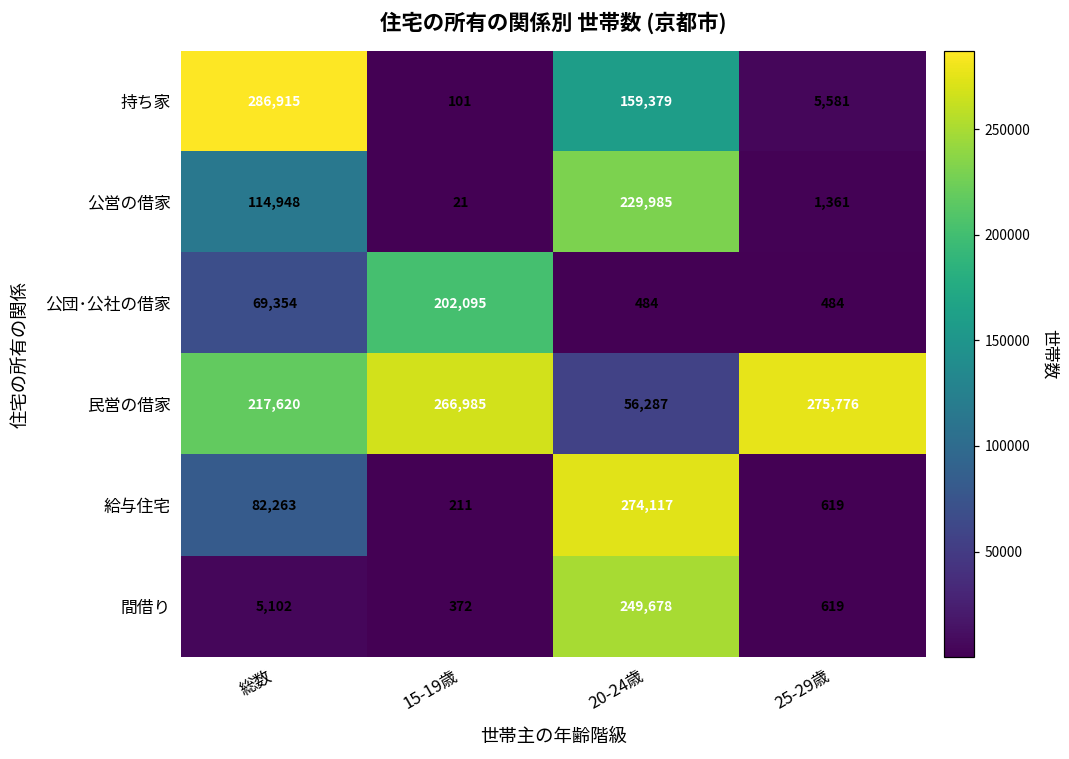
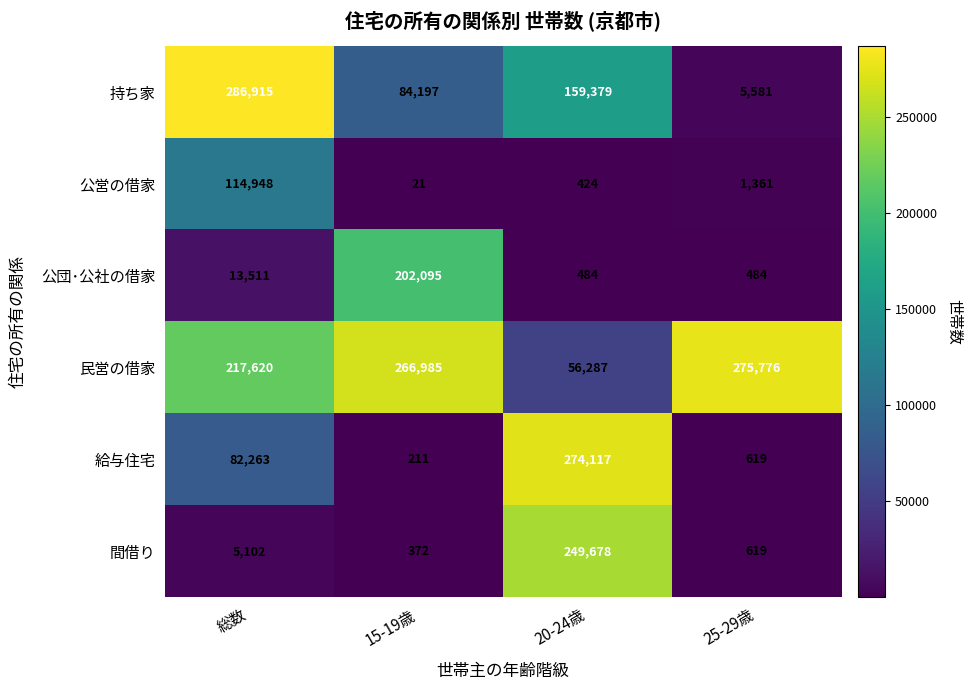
  {
    "持ち家": {
      "総数": "286,915",
-     "15-19歳": "101",
+     "15-19歳": "84,197",
      "20-24歳": "159,379",
      "25-29歳": "5,581"
    },
    "公営の借家": {
      "総数": "114,948",
      "15-19歳": "21",
-     "20-24歳": "229,985",
+     "20-24歳": "424",
      "25-29歳": "1,361"
    },
    "公団･公社の借家": {
-     "総数": "69,354",
+     "総数": "13,511",
      "15-19歳": "202,095",
      "20-24歳": "484",
      "25-29歳": "484"
    },
    "民営の借家": {
      "総数": "217,620",
      "15-19歳": "266,985",
      "20-24歳": "56,287",
      "25-29歳": "275,776"
    },
    "給与住宅": {
      "総数": "82,263",
      "15-19歳": "211",
      "20-24歳": "274,117",
      "25-29歳": "619"
    },
    "間借り": {
      "総数": "5,102",
      "15-19歳": "372",
      "20-24歳": "249,678",
      "25-29歳": "619"
    }
  }
